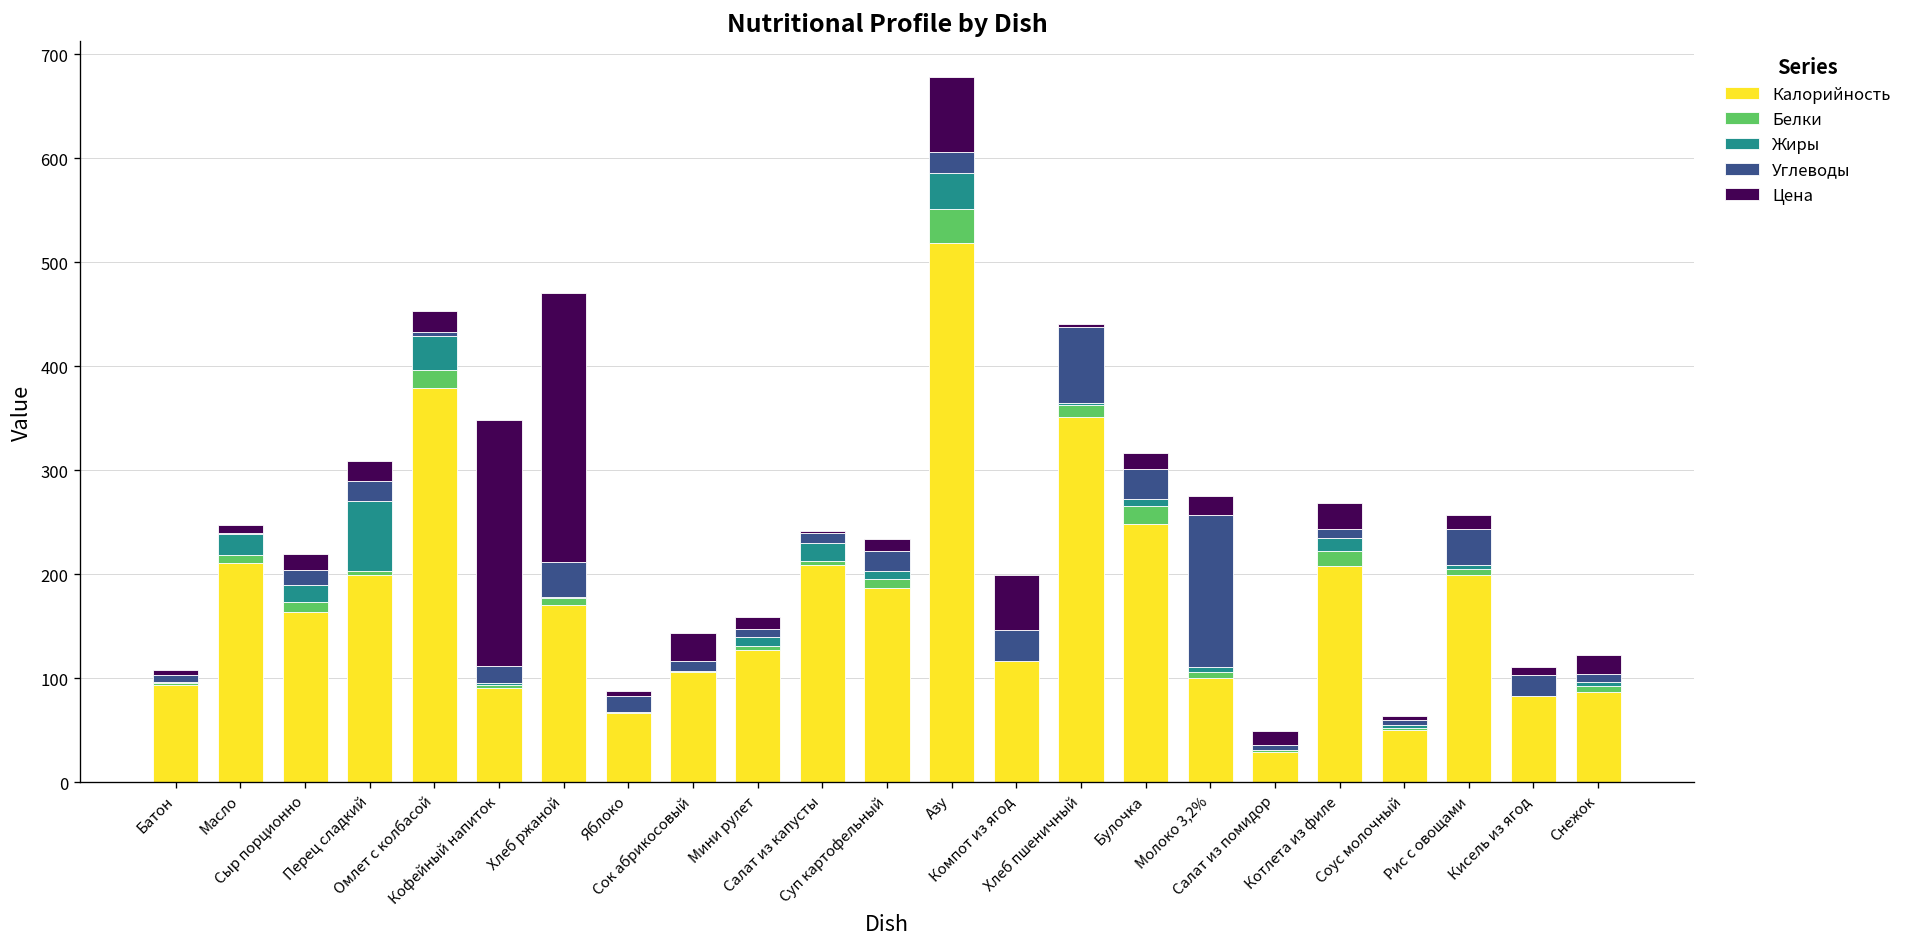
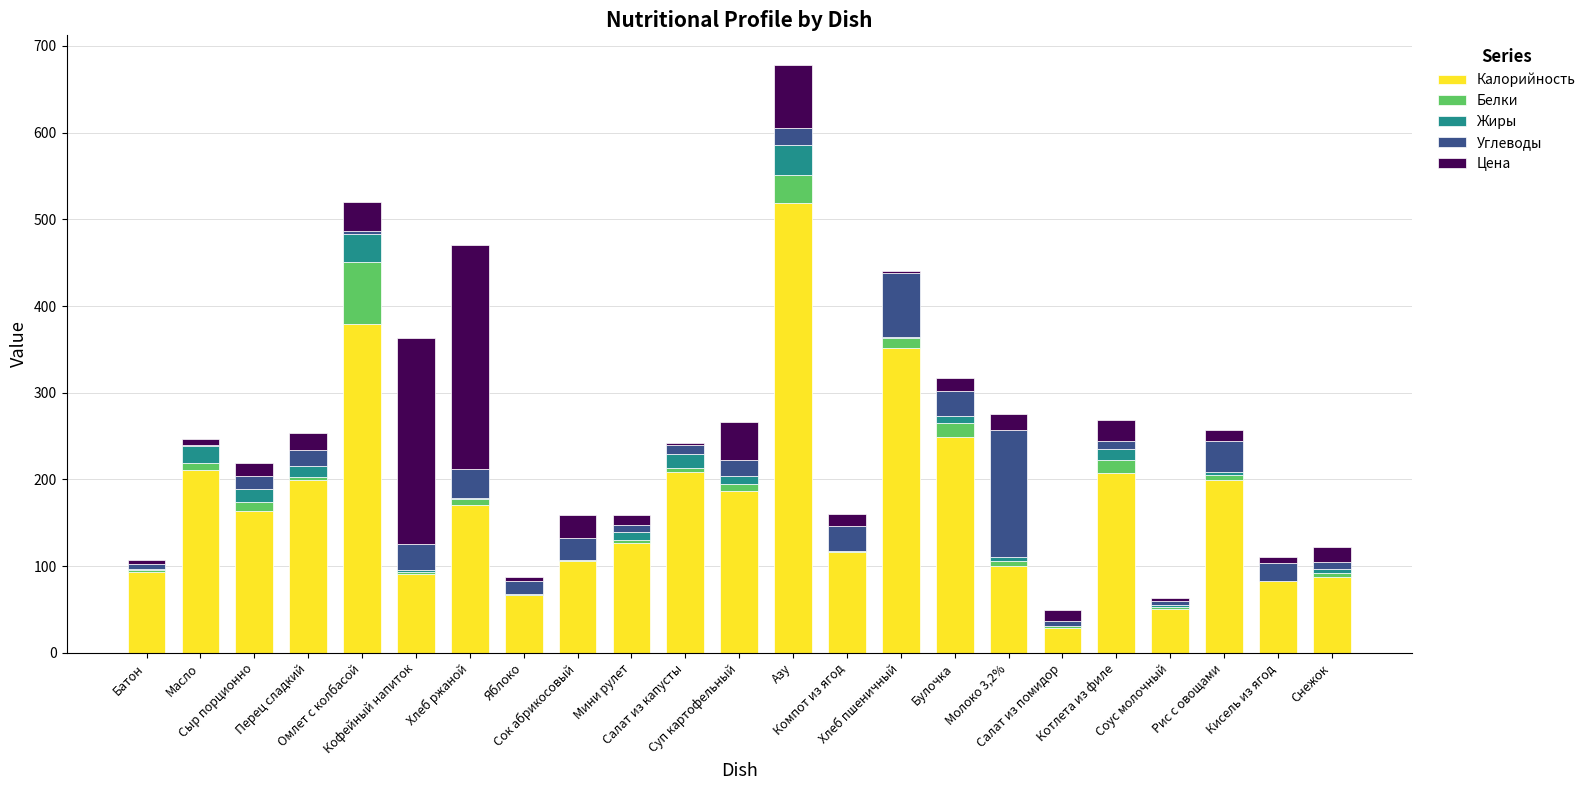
  {
    "Калорийность": {
      "Батон": 90,
      "Масло": 210,
      "Сыр порционно": 160,
      "Перец сладкий": 200,
      "Омлет с колбасой": 380,
      "Кофейный напиток": 90,
      "Хлеб ржаной": 170,
      "Яблоко": 70,
      "Сок абрикосовый": 110,
      "Мини рулет": 130,
      "Салат из капусты": 210,
      "Суп картофельный": 190,
      "Азу": 520,
      "Компот из ягод": 120,
      "Хлеб пшеничный": 350,
      "Булочка": 250,
      "Молоко 3,2%": 100,
      "Салат из помидор": 30,
      "Котлета из филе": 210,
      "Соус молочный": 50,
      "Рис с овощами": 200,
      "Кисель из ягод": 80,
      "Снежок": 90
    },
    "Белки": {
      "Масло": 10,
      "Сыр порционно": 10,
      "Перец сладкий": 0,
-     "Омлет с колбасой": 20,
+     "Омлет с колбасой": 70,
      "Хлеб ржаной": 10,
      "Мини рулет": 0,
      "Салат из капусты": 0,
      "Суп картофельный": 10,
      "Азу": 30,
      "Хлеб пшеничный": 10,
      "Булочка": 20,
      "Молоко 3,2%": 10,
      "Котлета из филе": 10,
      "Рис с овощами": 10,
      "Снежок": 10
    },
    "Жиры": {
      "Масло": 20,
      "Сыр порционно": 20,
-     "Перец сладкий": 70,
+     "Перец сладкий": 10,
      "Омлет с колбасой": 30,
      "Сок абрикосовый": 0,
      "Мини рулет": 10,
      "Салат из капусты": 20,
      "Суп картофельный": 10,
      "Азу": 30,
      "Компот из ягод": 0,
      "Булочка": 10,
      "Молоко 3,2%": 10,
      "Котлета из филе": 10,
      "Соус молочный": 0,
      "Рис с овощами": 0,
      "Снежок": 0
    },
    "Углеводы": {
      "Батон": 10,
      "Сыр порционно": 10,
      "Перец сладкий": 20,
      "Омлет с колбасой": 0,
-     "Кофейный напиток": 20,
+     "Кофейный напиток": 30,
      "Хлеб ржаной": 30,
      "Яблоко": 10,
-     "Сок абрикосовый": 10,
+     "Сок абрикосовый": 30,
      "Мини рулет": 10,
      "Салат из капусты": 10,
      "Суп картофельный": 20,
      "Азу": 20,
      "Компот из ягод": 30,
      "Хлеб пшеничный": 70,
      "Булочка": 30,
      "Молоко 3,2%": 150,
      "Салат из помидор": 10,
      "Котлета из филе": 10,
      "Соус молочный": 0,
      "Рис с овощами": 30,
      "Кисель из ягод": 20,
      "Снежок": 10
    },
    "Цена": {
      "Батон": 0,
      "Масло": 10,
      "Сыр порционно": 20,
      "Перец сладкий": 20,
-     "Омлет с колбасой": 20,
+     "Омлет с колбасой": 30,
      "Кофейный напиток": 240,
      "Хлеб ржаной": 260,
      "Яблоко": 0,
      "Сок абрикосовый": 30,
      "Мини рулет": 10,
-     "Суп картофельный": 10,
+     "Суп картофельный": 40,
      "Азу": 70,
-     "Компот из ягод": 50,
+     "Компот из ягод": 10,
      "Булочка": 20,
      "Молоко 3,2%": 20,
      "Салат из помидор": 10,
      "Котлета из филе": 30,
      "Соус молочный": 0,
      "Рис с овощами": 10,
      "Кисель из ягод": 10,
      "Снежок": 20
    }
  }
